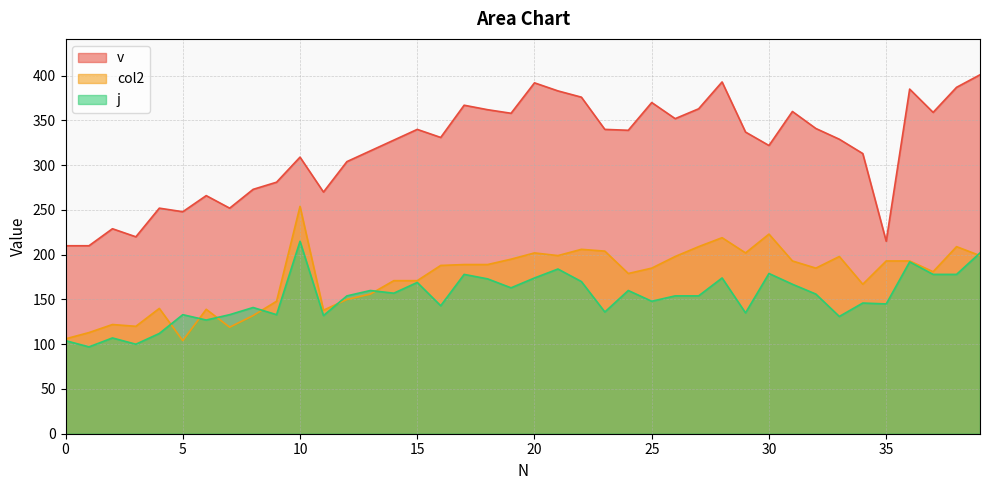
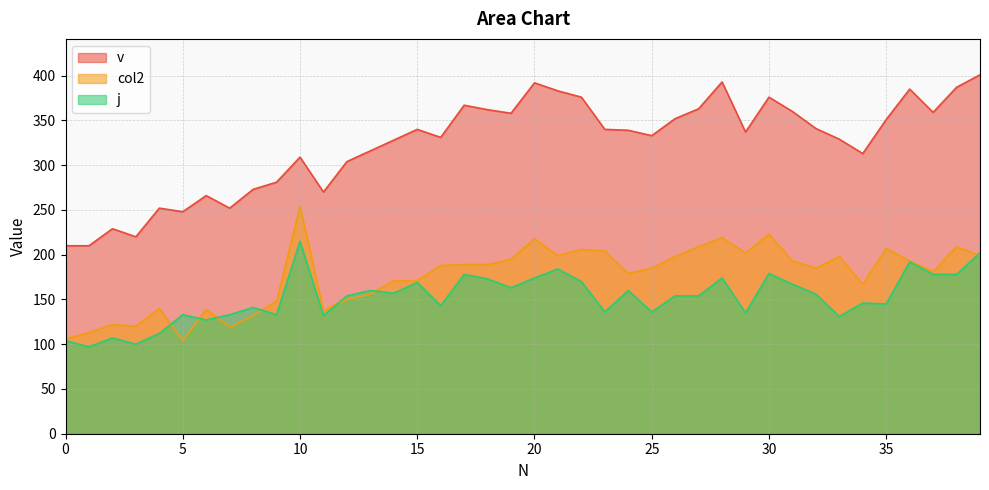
  {
    "v": {
      "0": 210,
      "5": 250,
      "10": 310,
      "15": 340,
      "20": 390,
-     "25": 370,
-     "30": 320,
-     "35": 220
+     "25": 330,
+     "30": 380,
+     "35": 350
    },
    "col2": {
      "5": 100,
      "10": 250,
-     "20": 200,
+     "20": 220,
      "25": 190,
      "30": 220,
-     "35": 190
+     "35": 210
    },
    "j": {
      "5": 130,
      "10": 220,
      "20": 170,
-     "25": 150,
+     "25": 140,
      "30": 180,
      "35": 150
    }
  }
